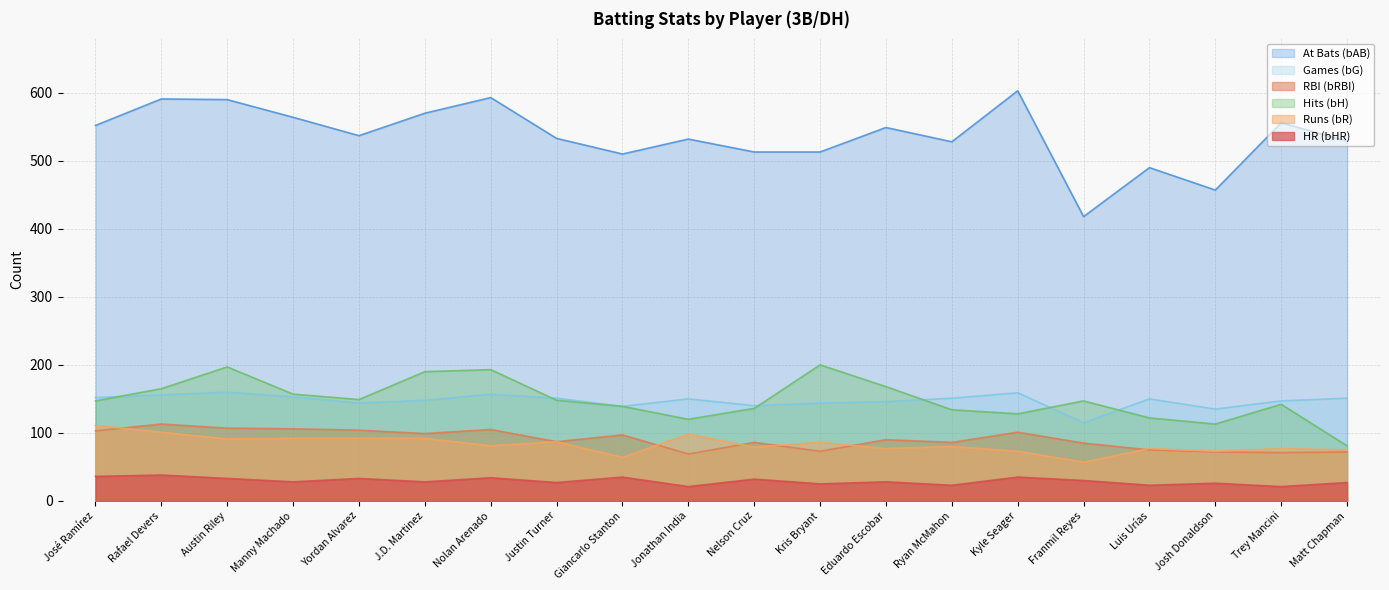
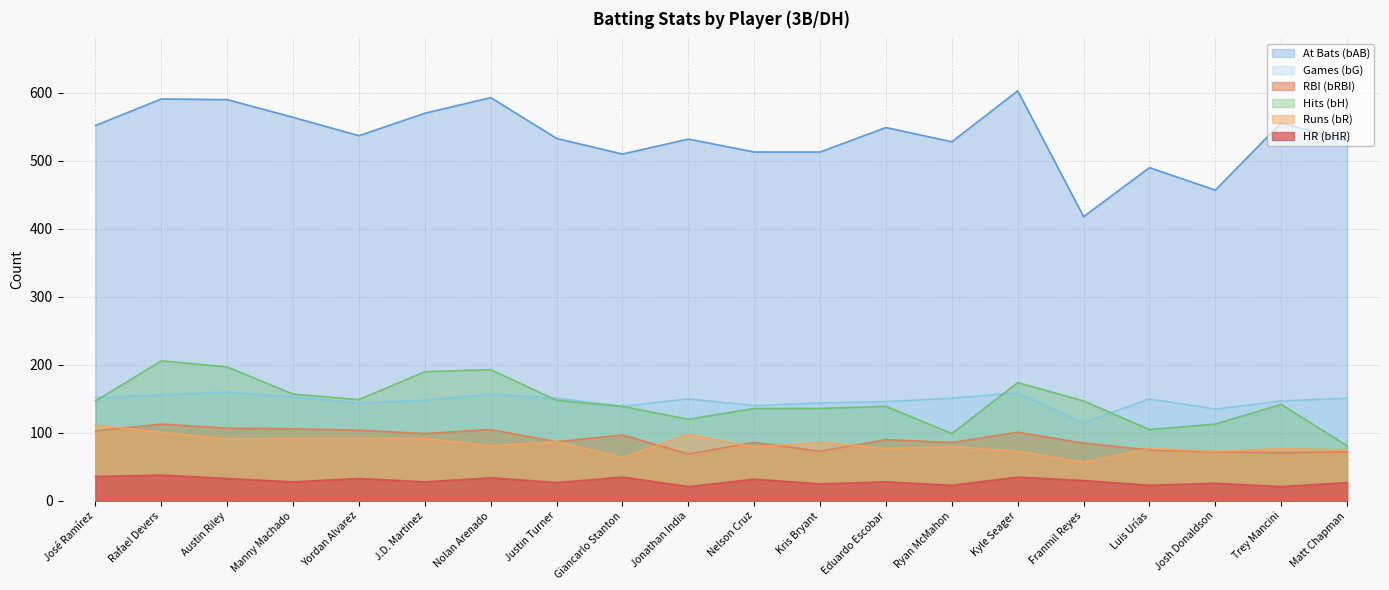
  {
    "Hits (bH)": {
      "José Ramírez": 150,
-     "Rafael Devers": 170,
+     "Rafael Devers": 210,
      "Austin Riley": 200,
      "Manny Machado": 160,
      "Yordan Alvarez": 150,
      "J.D. Martinez": 190,
      "Nolan Arenado": 190,
      "Jonathan India": 120,
      "Nelson Cruz": 140,
-     "Kris Bryant": 200,
-     "Eduardo Escobar": 170,
-     "Ryan McMahon": 130,
-     "Kyle Seager": 130,
+     "Kris Bryant": 140,
+     "Eduardo Escobar": 140,
+     "Ryan McMahon": 100,
+     "Kyle Seager": 170,
      "Franmil Reyes": 150,
-     "Luis Urías": 120,
+     "Luis Urías": 110,
      "Josh Donaldson": 110,
      "Trey Mancini": 140,
      "Matt Chapman": 80
    }
  }
